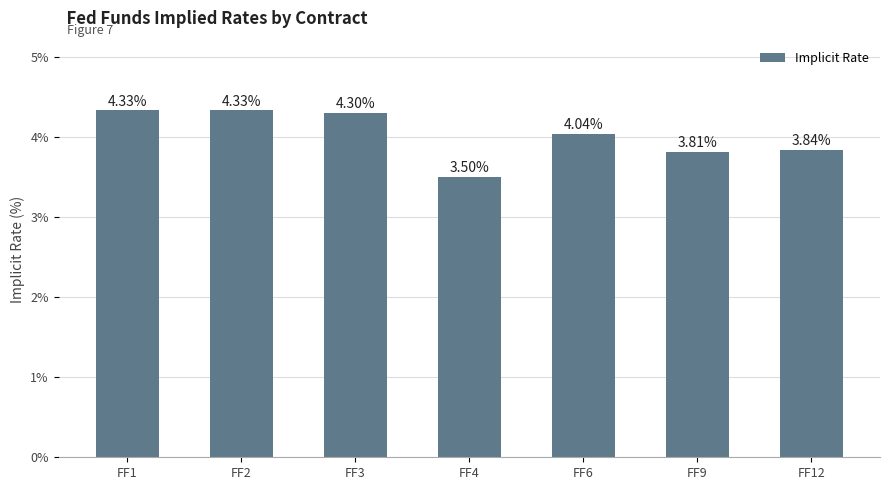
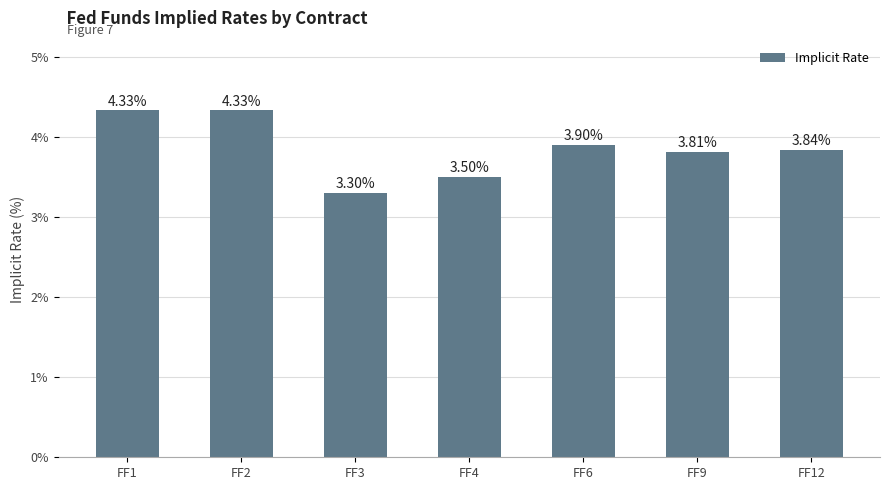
  {
    "FF1": "4.33%",
    "FF2": "4.33%",
-   "FF3": "4.30%",
+   "FF3": "3.30%",
    "FF4": "3.50%",
-   "FF6": "4.04%",
+   "FF6": "3.90%",
    "FF9": "3.81%",
    "FF12": "3.84%"
  }
